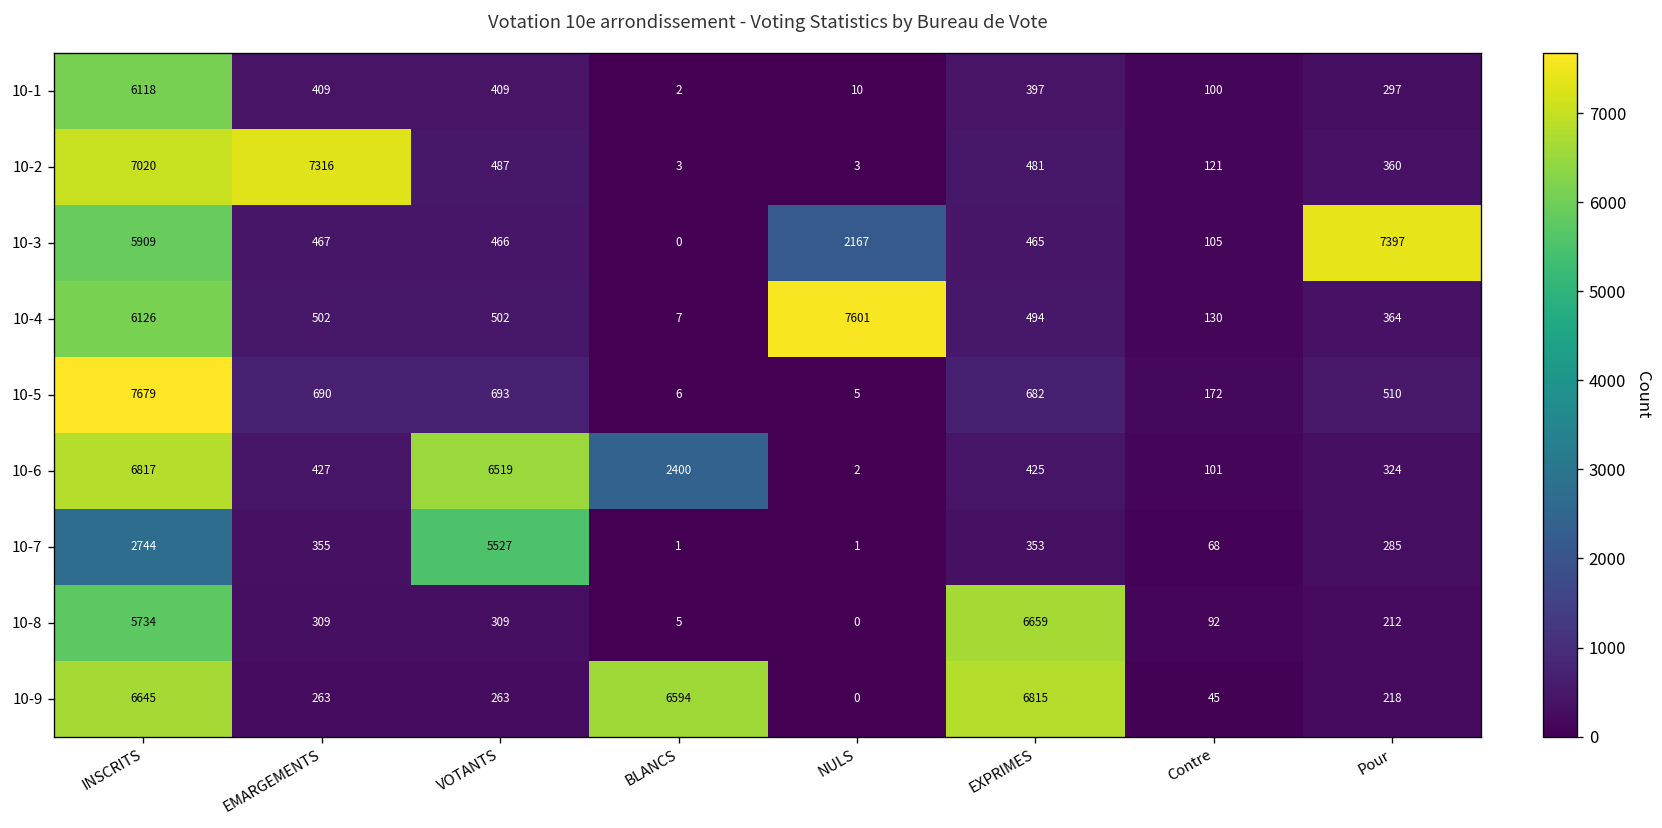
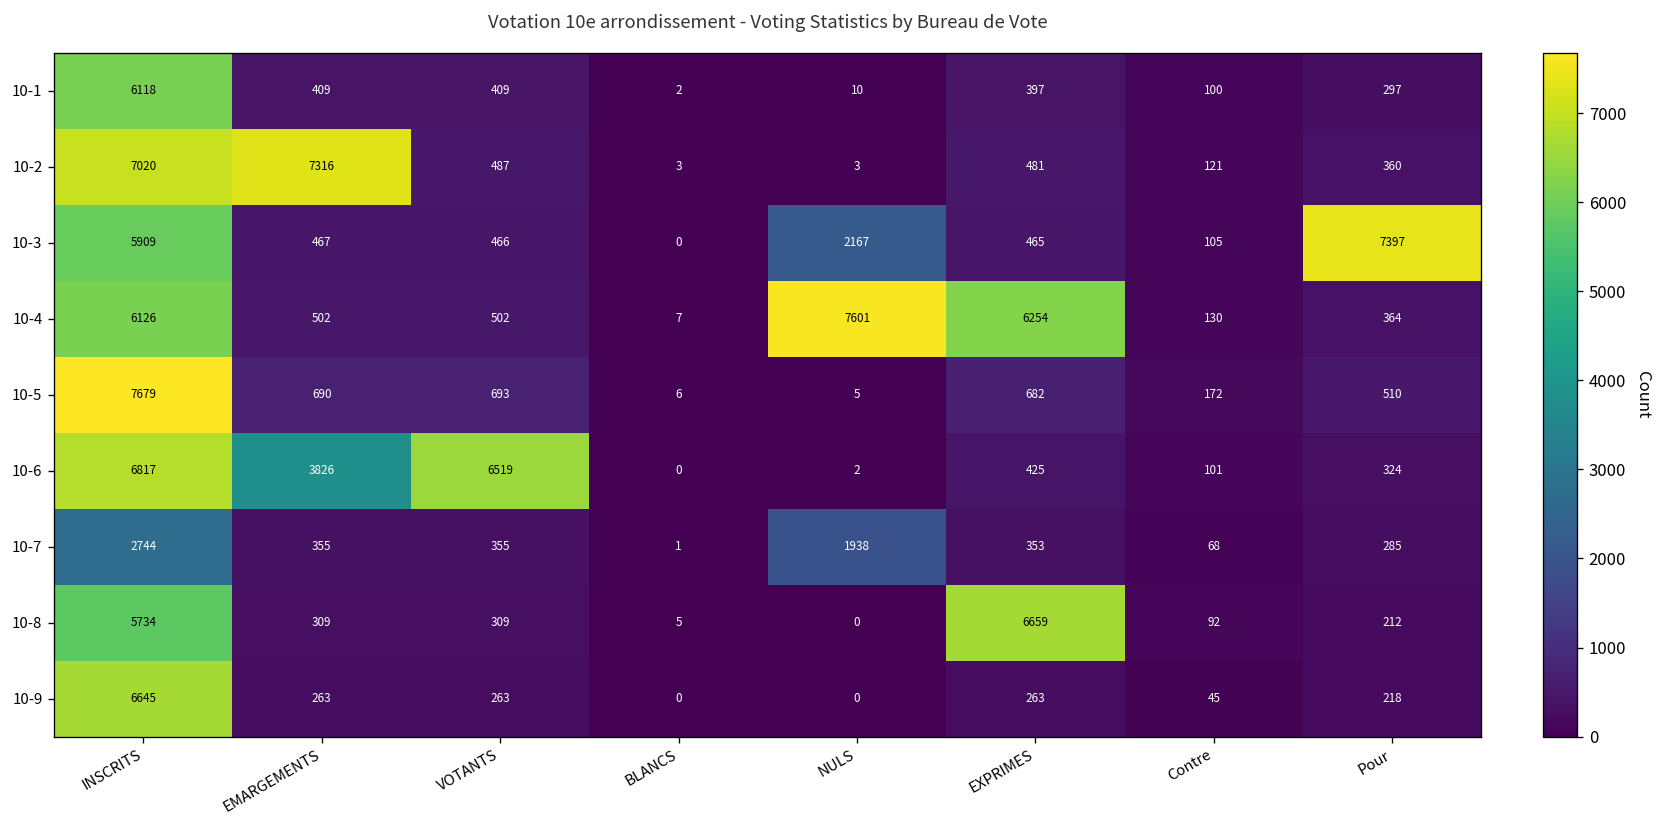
  {
    "10-1": {
      "INSCRITS": 6118,
      "EMARGEMENTS": 409,
      "VOTANTS": 409,
      "BLANCS": 2,
      "NULS": 10,
      "EXPRIMES": 397,
      "Contre": 100,
      "Pour": 297
    },
    "10-2": {
      "INSCRITS": 7020,
      "EMARGEMENTS": 7316,
      "VOTANTS": 487,
      "BLANCS": 3,
      "NULS": 3,
      "EXPRIMES": 481,
      "Contre": 121,
      "Pour": 360
    },
    "10-3": {
      "INSCRITS": 5909,
      "EMARGEMENTS": 467,
      "VOTANTS": 466,
      "BLANCS": 0,
      "NULS": 2167,
      "EXPRIMES": 465,
      "Contre": 105,
      "Pour": 7397
    },
    "10-4": {
      "INSCRITS": 6126,
      "EMARGEMENTS": 502,
      "VOTANTS": 502,
      "BLANCS": 7,
      "NULS": 7601,
-     "EXPRIMES": 494,
+     "EXPRIMES": 6254,
      "Contre": 130,
      "Pour": 364
    },
    "10-5": {
      "INSCRITS": 7679,
      "EMARGEMENTS": 690,
      "VOTANTS": 693,
      "BLANCS": 6,
      "NULS": 5,
      "EXPRIMES": 682,
      "Contre": 172,
      "Pour": 510
    },
    "10-6": {
      "INSCRITS": 6817,
-     "EMARGEMENTS": 427,
+     "EMARGEMENTS": 3826,
      "VOTANTS": 6519,
-     "BLANCS": 2400,
+     "BLANCS": 0,
      "NULS": 2,
      "EXPRIMES": 425,
      "Contre": 101,
      "Pour": 324
    },
    "10-7": {
      "INSCRITS": 2744,
      "EMARGEMENTS": 355,
-     "VOTANTS": 5527,
+     "VOTANTS": 355,
      "BLANCS": 1,
-     "NULS": 1,
+     "NULS": 1938,
      "EXPRIMES": 353,
      "Contre": 68,
      "Pour": 285
    },
    "10-8": {
      "INSCRITS": 5734,
      "EMARGEMENTS": 309,
      "VOTANTS": 309,
      "BLANCS": 5,
      "NULS": 0,
      "EXPRIMES": 6659,
      "Contre": 92,
      "Pour": 212
    },
    "10-9": {
      "INSCRITS": 6645,
      "EMARGEMENTS": 263,
      "VOTANTS": 263,
-     "BLANCS": 6594,
+     "BLANCS": 0,
      "NULS": 0,
-     "EXPRIMES": 6815,
+     "EXPRIMES": 263,
      "Contre": 45,
      "Pour": 218
    }
  }
